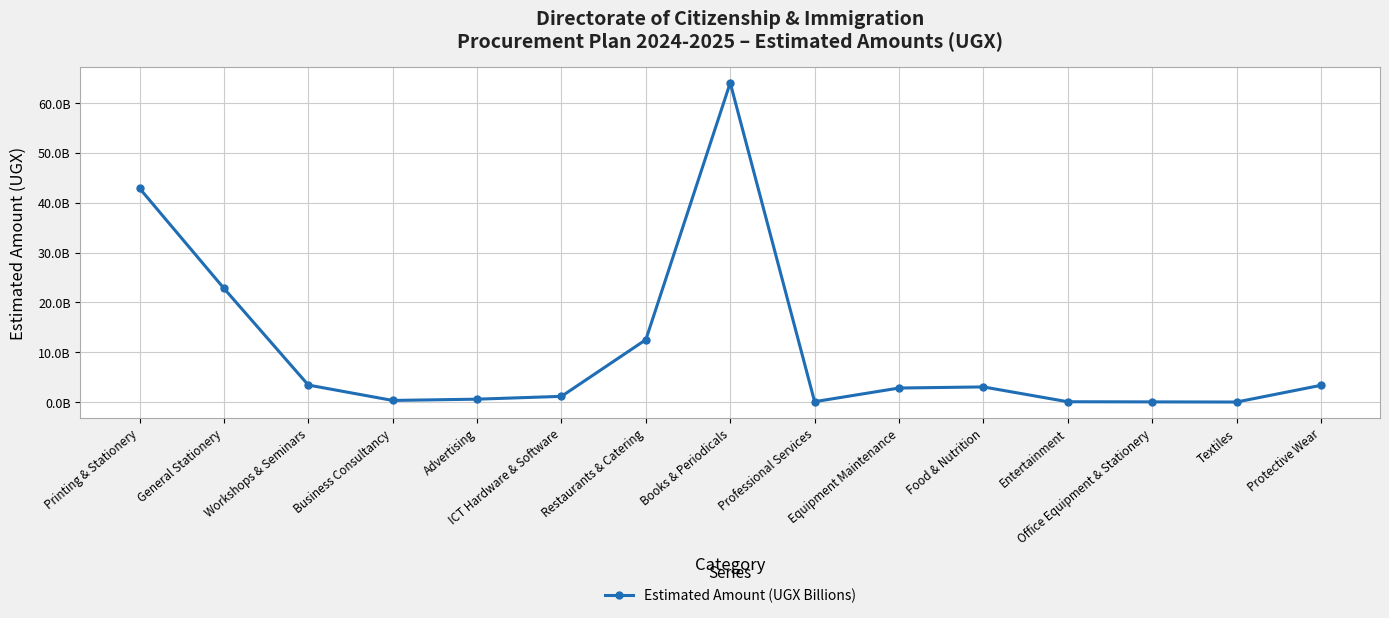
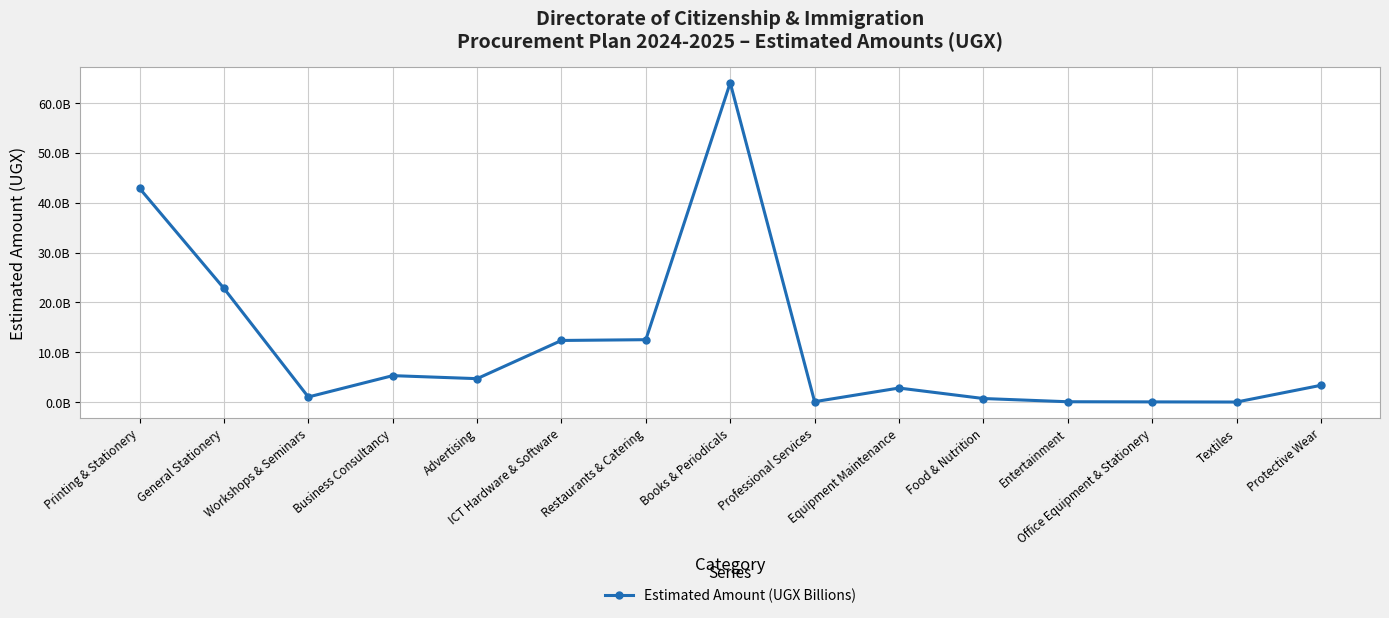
  {
    "Printing & Stationery": 43000000000,
    "General Stationery": 23000000000,
-   "Workshops & Seminars": 3000000000,
-   "Business Consultancy": 0,
-   "Advertising": 1000000000,
-   "ICT Hardware & Software": 1000000000,
+   "Workshops & Seminars": 1000000000,
+   "Business Consultancy": 5000000000,
+   "Advertising": 5000000000,
+   "ICT Hardware & Software": 12000000000,
    "Restaurants & Catering": 13000000000,
    "Books & Periodicals": 64000000000,
    "Professional Services": 0,
    "Equipment Maintenance": 3000000000,
-   "Food & Nutrition": 3000000000,
+   "Food & Nutrition": 1000000000,
    "Entertainment": 0,
    "Office Equipment & Stationery": 0,
    "Textiles": 0,
    "Protective Wear": 3000000000
  }
